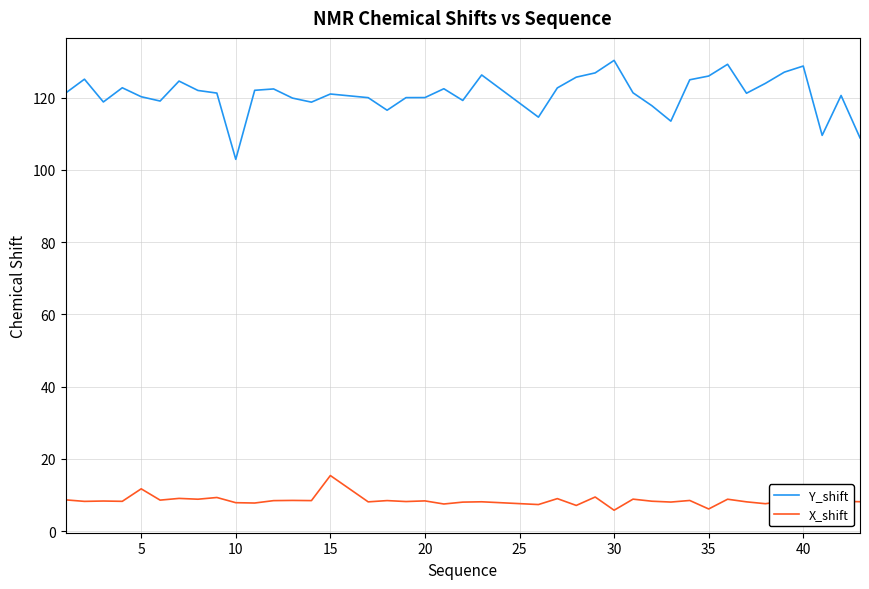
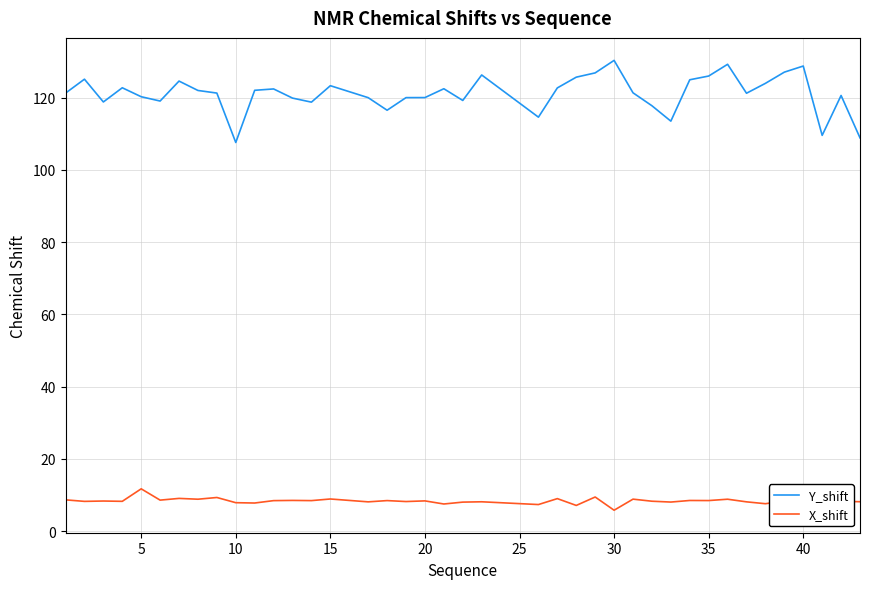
  {
    "Y_shift": {
      "5": 120,
-     "10": 103,
-     "15": 121,
+     "10": 108,
+     "15": 123,
      "20": 120,
      "30": 130,
      "35": 126,
      "40": 129
    },
    "X_shift": {
      "5": 12,
      "10": 8,
-     "15": 15,
+     "15": 9,
      "20": 8,
      "30": 6,
-     "35": 6
+     "35": 8
    }
  }
